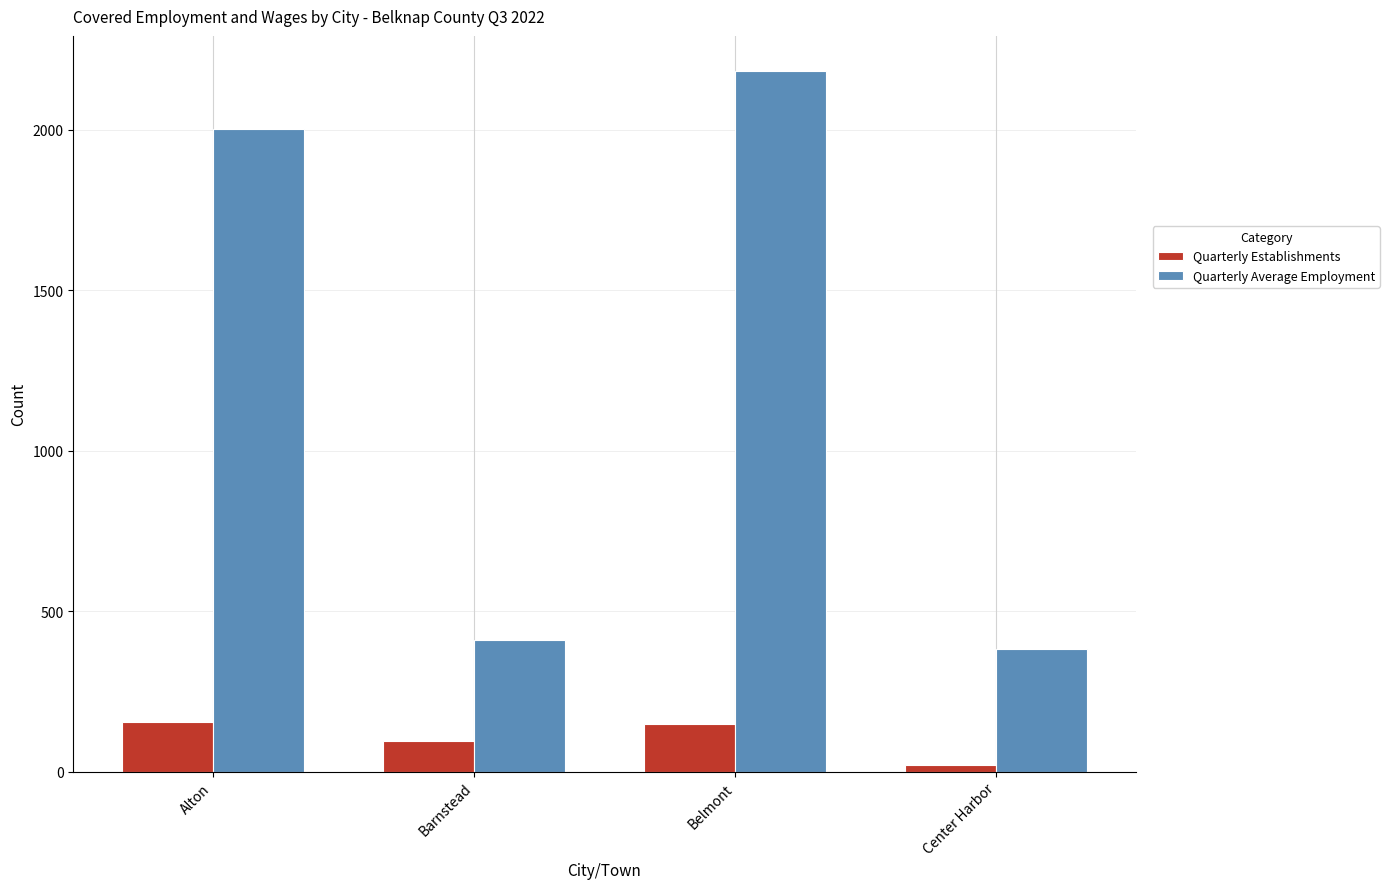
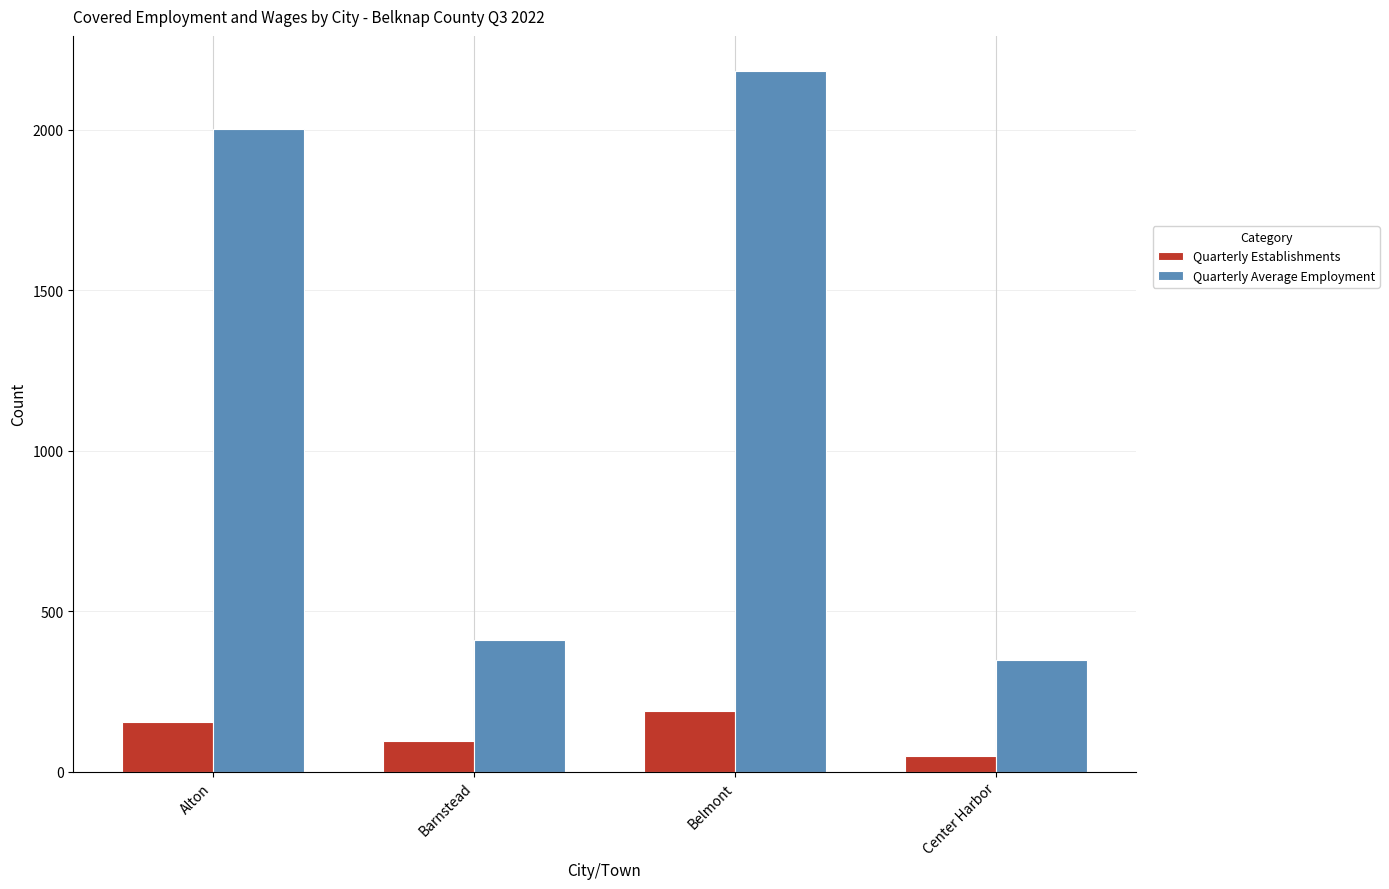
  {
    "Quarterly Establishments": {
      "Alton": 160,
      "Barnstead": 100,
-     "Belmont": 150,
-     "Center Harbor": 20
+     "Belmont": 190,
+     "Center Harbor": 50
    },
    "Quarterly Average Employment": {
      "Alton": 2000,
      "Barnstead": 410,
      "Belmont": 2180,
-     "Center Harbor": 380
+     "Center Harbor": 350
    }
  }
